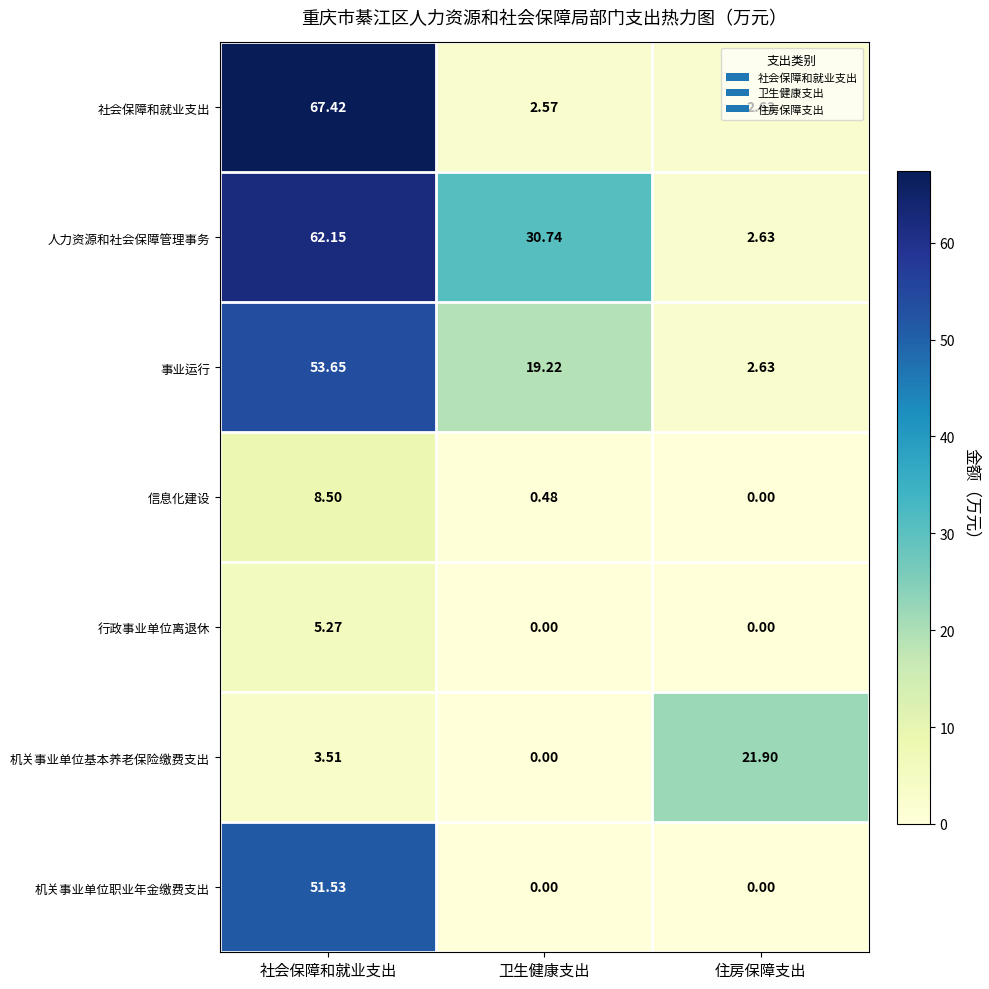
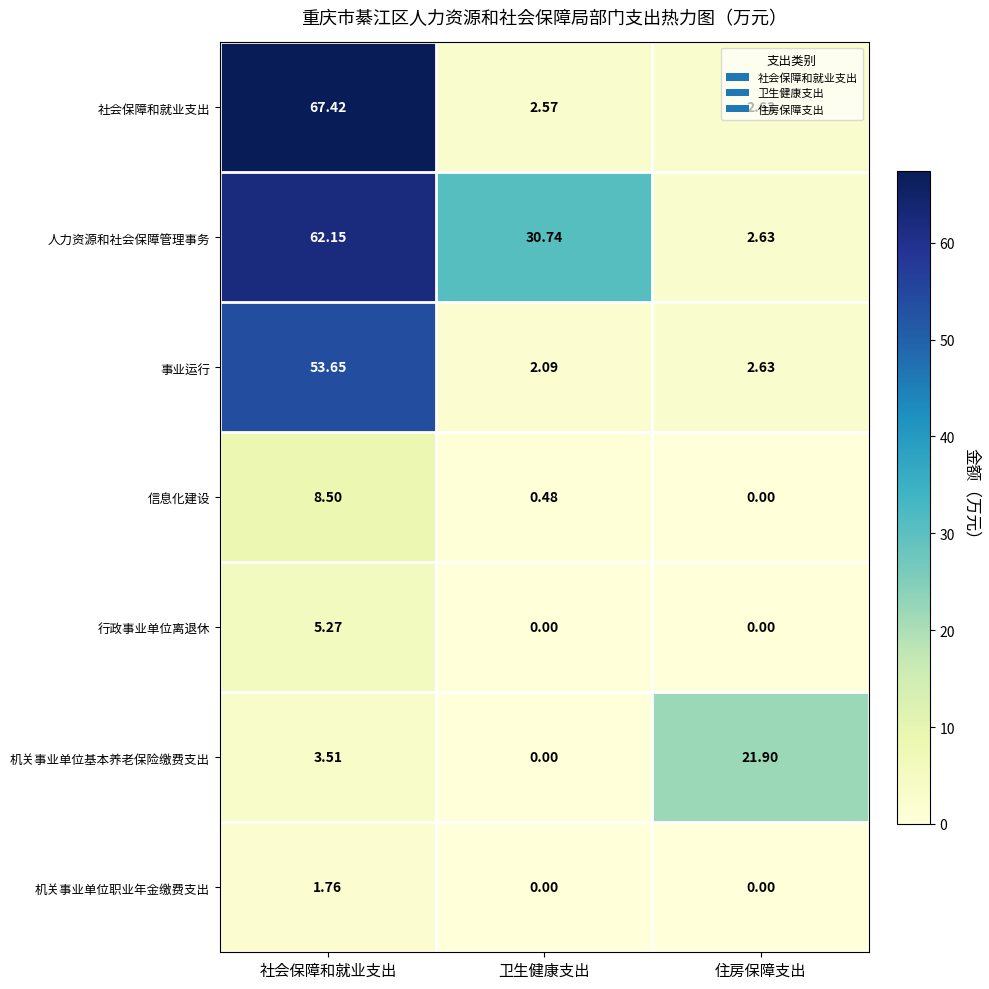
  {
    "社会保障和就业支出": {
      "社会保障和就业支出": 67.42,
      "卫生健康支出": 2.57
    },
    "人力资源和社会保障管理事务": {
      "社会保障和就业支出": 62.15,
      "卫生健康支出": 30.74,
      "住房保障支出": 2.63
    },
    "事业运行": {
      "社会保障和就业支出": 53.65,
-     "卫生健康支出": 19.22,
+     "卫生健康支出": 2.09,
      "住房保障支出": 2.63
    },
    "信息化建设": {
      "社会保障和就业支出": 8.50,
      "卫生健康支出": 0.48,
      "住房保障支出": 0.00
    },
    "行政事业单位离退休": {
      "社会保障和就业支出": 5.27,
      "卫生健康支出": 0.00,
      "住房保障支出": 0.00
    },
    "机关事业单位基本养老保险缴费支出": {
      "社会保障和就业支出": 3.51,
      "卫生健康支出": 0.00,
      "住房保障支出": 21.90
    },
    "机关事业单位职业年金缴费支出": {
-     "社会保障和就业支出": 51.53,
+     "社会保障和就业支出": 1.76,
      "卫生健康支出": 0.00,
      "住房保障支出": 0.00
    }
  }
